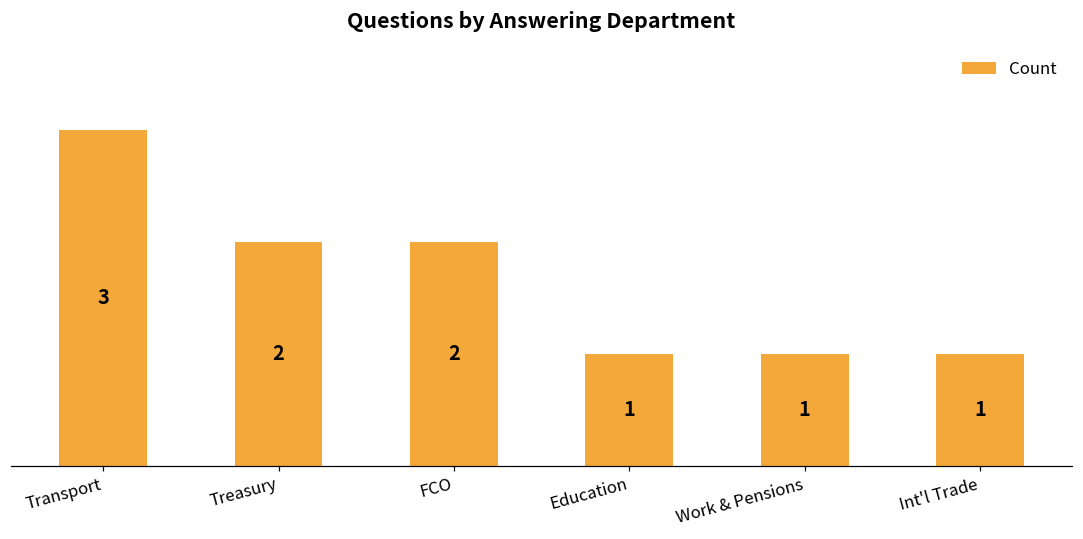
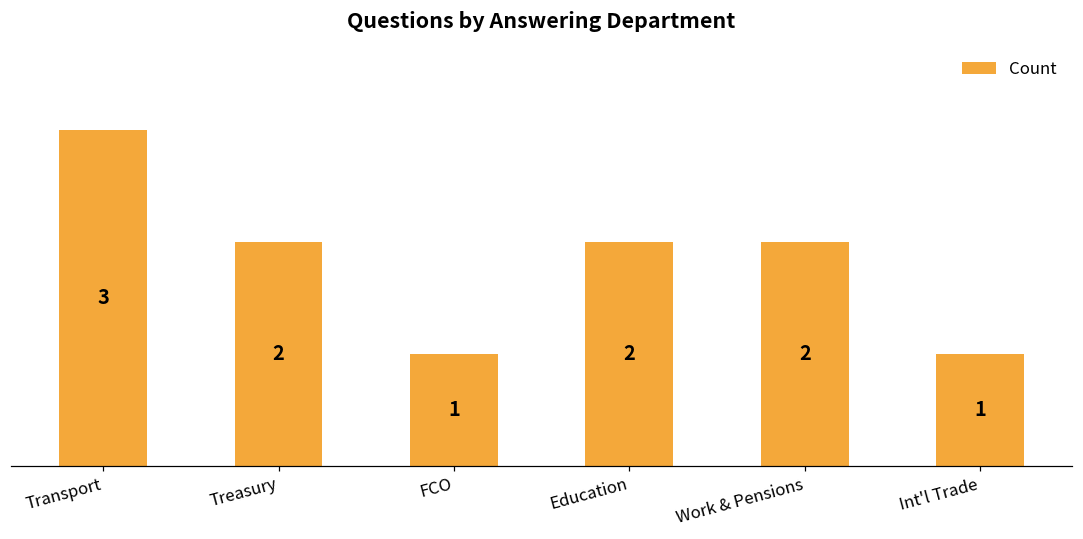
  {
    "Transport": 3,
    "Treasury": 2,
-   "FCO": 2,
-   "Education": 1,
-   "Work & Pensions": 1,
+   "FCO": 1,
+   "Education": 2,
+   "Work & Pensions": 2,
    "Int'l Trade": 1
  }
